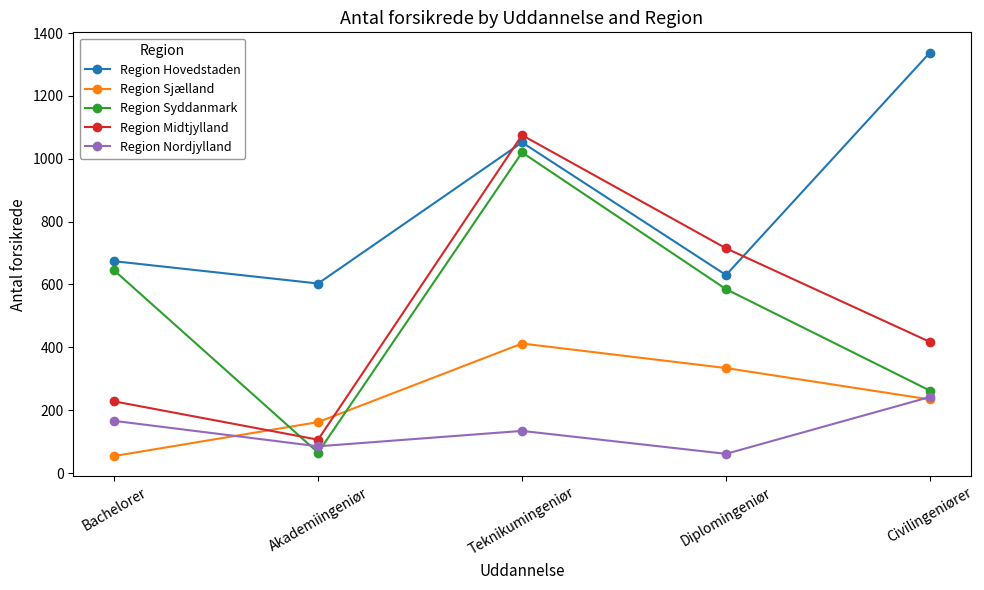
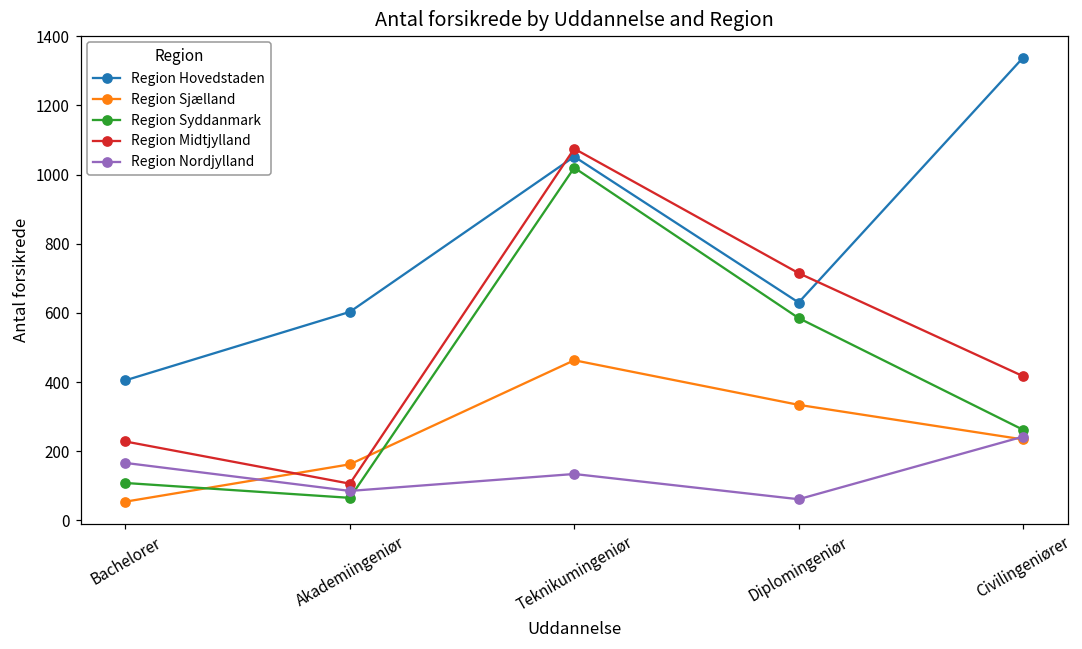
  {
    "Region Hovedstaden": {
-     "Bachelorer": 670,
+     "Bachelorer": 410,
      "Akademiingeniør": 600,
      "Teknikumingeniør": 1050,
      "Diplomingeniør": 630,
      "Civilingeniører": 1340
    },
    "Region Sjælland": {
      "Bachelorer": 50,
      "Akademiingeniør": 160,
-     "Teknikumingeniør": 410,
+     "Teknikumingeniør": 460,
      "Diplomingeniør": 330
    },
    "Region Syddanmark": {
-     "Bachelorer": 650,
+     "Bachelorer": 110,
      "Akademiingeniør": 70,
      "Teknikumingeniør": 1020,
      "Diplomingeniør": 590,
      "Civilingeniører": 260
    },
    "Region Midtjylland": {
      "Bachelorer": 230,
      "Akademiingeniør": 110,
      "Teknikumingeniør": 1080,
      "Diplomingeniør": 720,
      "Civilingeniører": 420
    },
    "Region Nordjylland": {
      "Bachelorer": 170,
      "Akademiingeniør": 90,
      "Teknikumingeniør": 130,
      "Diplomingeniør": 60
    }
  }
